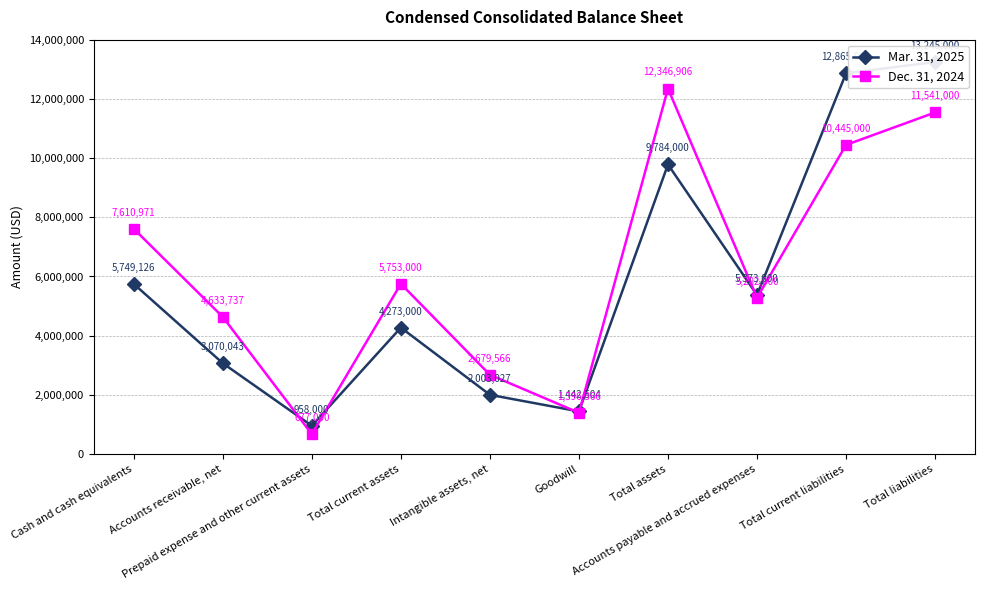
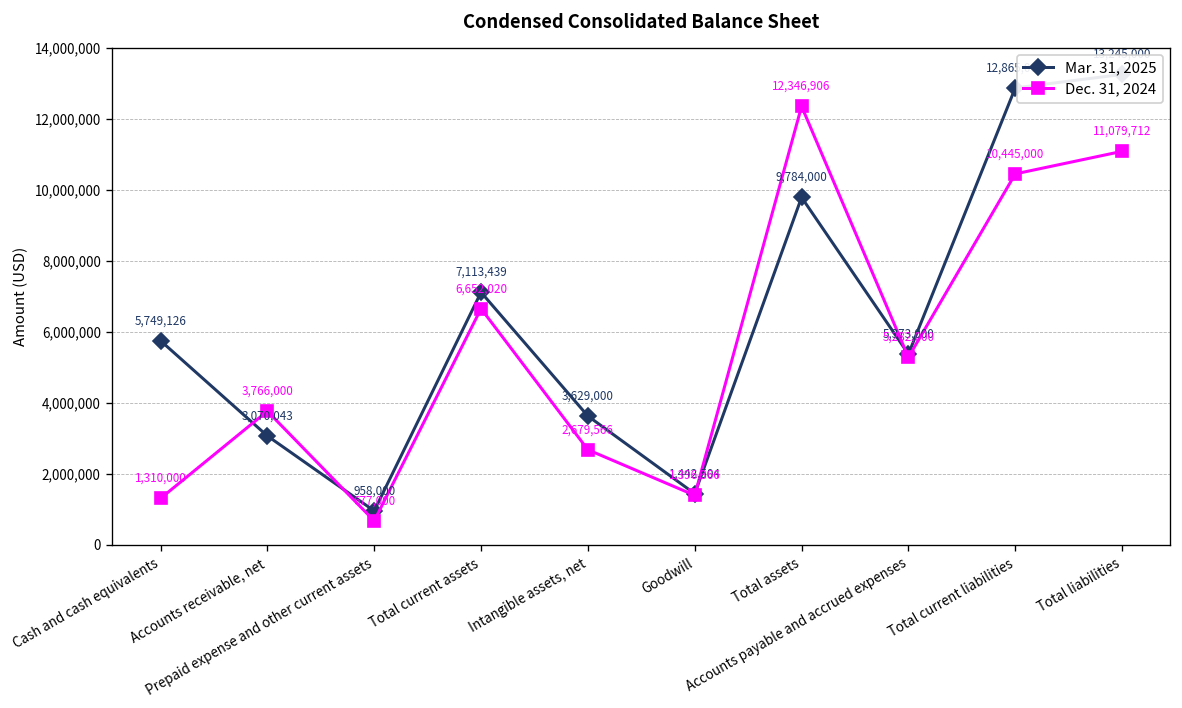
  {
    "Mar. 31, 2025": {
      "Cash and cash equivalents": "5,749,126",
-     "Total current assets": "4,273,000",
-     "Intangible assets, net": "2,003,027",
+     "Total current assets": "7,113,439",
+     "Intangible assets, net": "3,629,000",
      "Total assets": "9,784,000"
    },
    "Dec. 31, 2024": {
-     "Cash and cash equivalents": "7,610,971",
-     "Accounts receivable, net": "4,633,737",
-     "Total current assets": "5,753,000",
+     "Cash and cash equivalents": "1,310,000",
+     "Accounts receivable, net": "3,766,000",
+     "Total current assets": "6,652,020",
      "Intangible assets, net": "2,679,566",
      "Total assets": "12,346,906",
      "Total current liabilities": "10,445,000",
-     "Total liabilities": "11,541,000"
+     "Total liabilities": "11,079,712"
    }
  }
